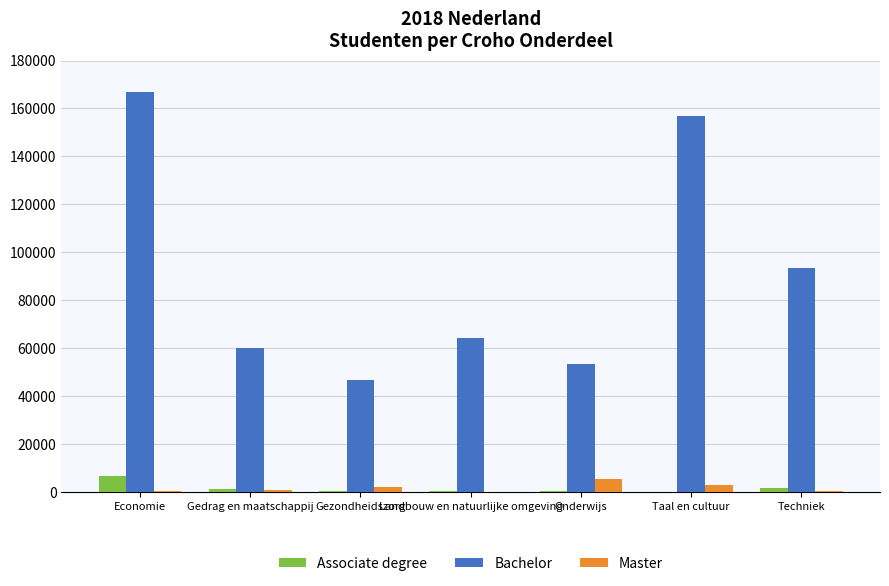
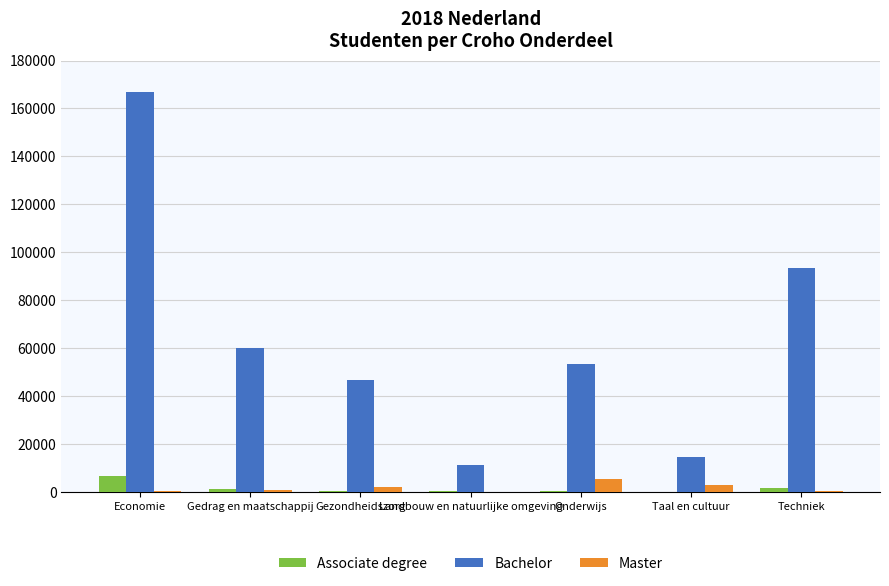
  {
    "Bachelor": {
      "Economie": 167000,
      "Gedrag en maatschappij": 60000,
-     "Landbouw en natuurlijke omgeving": 64000,
-     "Taal en cultuur": 157000,
+     "Landbouw en natuurlijke omgeving": 11000,
+     "Taal en cultuur": 15000,
      "Techniek": 93000
    }
  }
